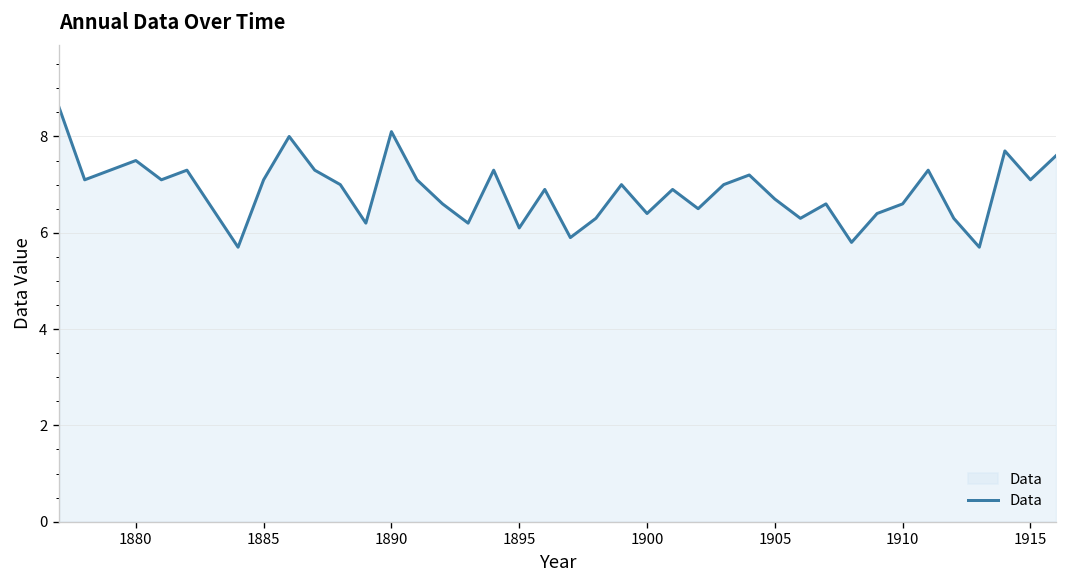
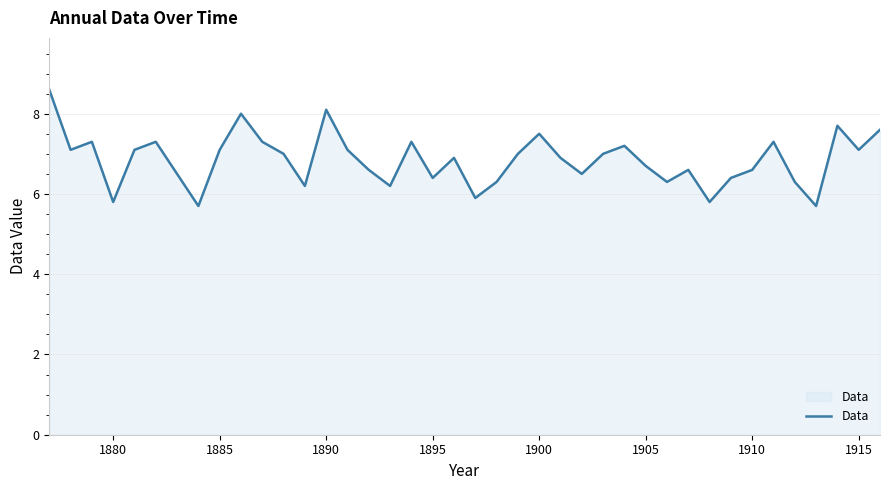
  {
-   "1880": 7.5,
+   "1880": 5.8,
    "1885": 7.1,
    "1890": 8.1,
-   "1895": 6.1,
-   "1900": 6.4,
+   "1895": 6.4,
+   "1900": 7.5,
    "1905": 6.7,
    "1910": 6.6,
    "1915": 7.1
  }
